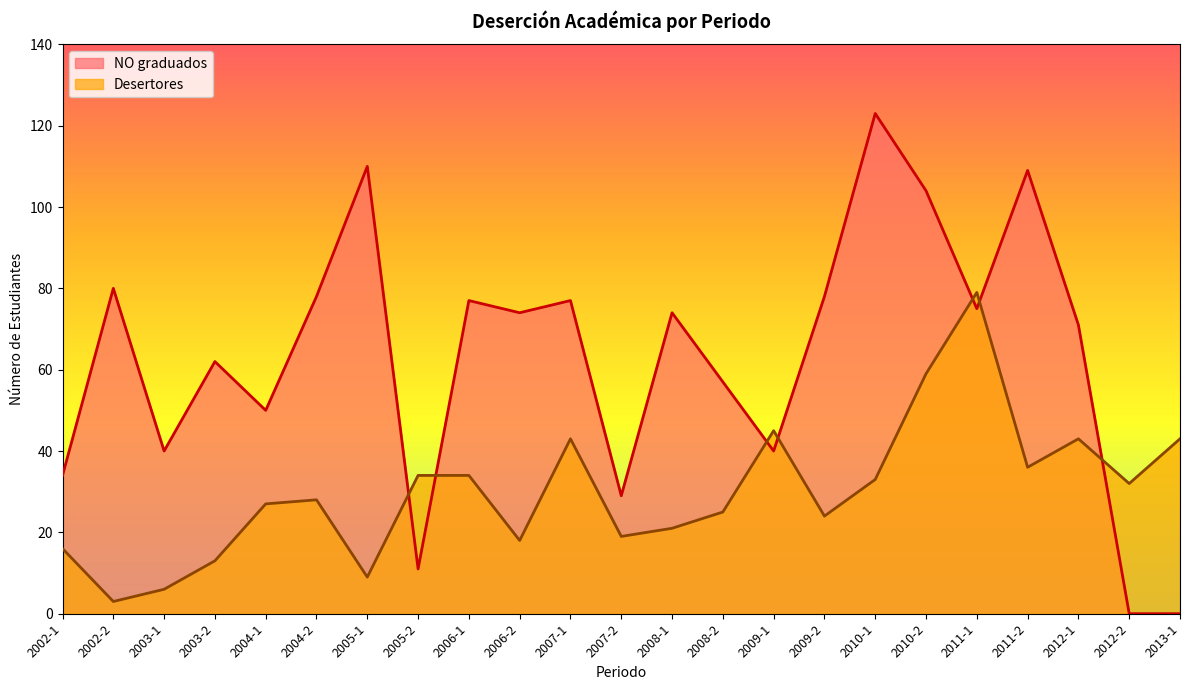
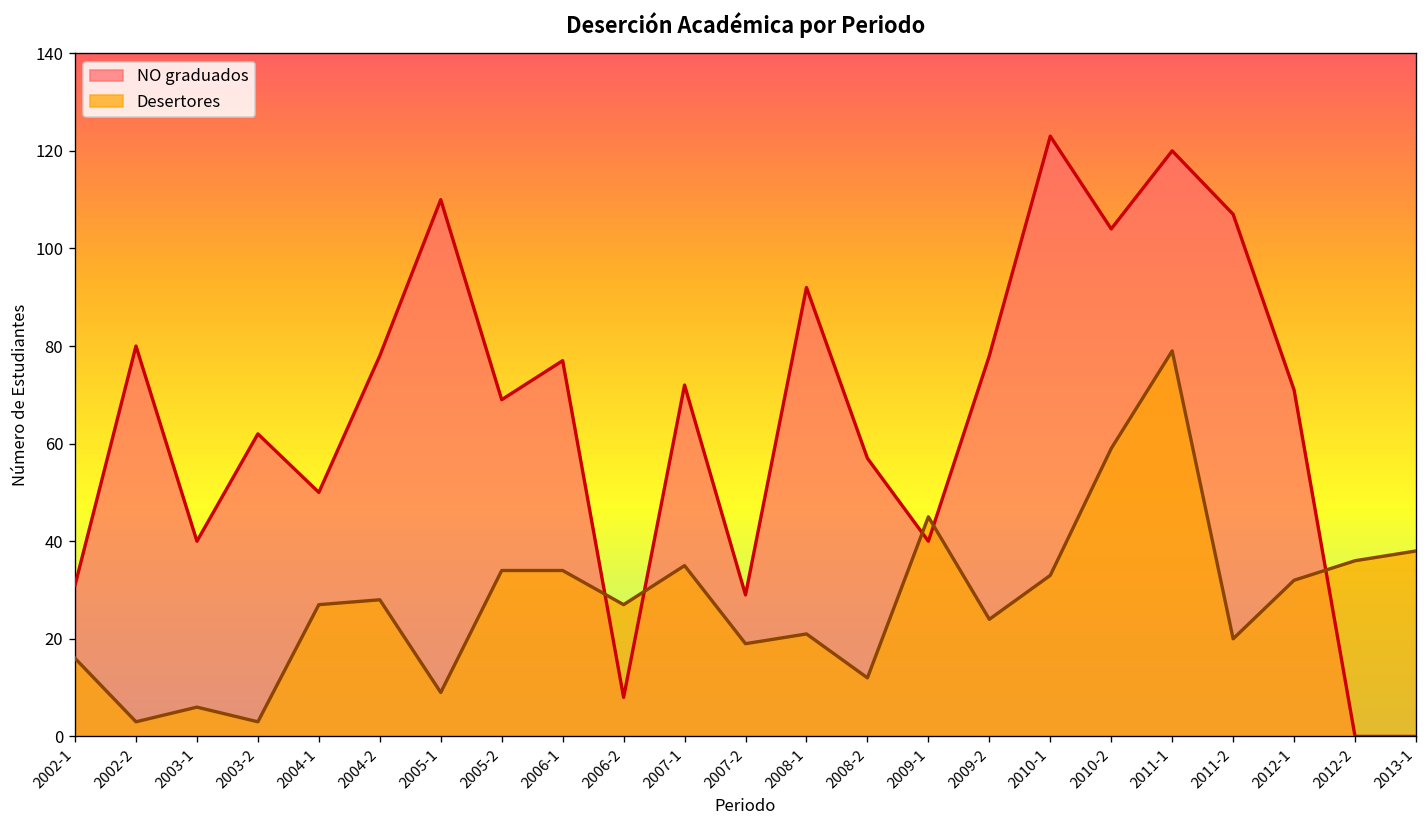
  {
    "NO graduados": {
-     "2002-1": 34,
+     "2002-1": 31,
      "2002-2": 80,
      "2003-1": 40,
      "2003-2": 62,
      "2004-1": 50,
      "2004-2": 78,
      "2005-1": 110,
-     "2005-2": 11,
+     "2005-2": 69,
      "2006-1": 77,
-     "2006-2": 74,
-     "2007-1": 77,
+     "2006-2": 8,
+     "2007-1": 72,
      "2007-2": 29,
-     "2008-1": 74,
+     "2008-1": 92,
      "2008-2": 57,
      "2009-1": 40,
      "2009-2": 78,
      "2010-1": 123,
      "2010-2": 104,
-     "2011-1": 75,
-     "2011-2": 109,
+     "2011-1": 120,
+     "2011-2": 107,
      "2012-1": 71,
      "2012-2": 0,
      "2013-1": 0
    },
    "Desertores": {
      "2002-1": 16,
      "2002-2": 3,
      "2003-1": 6,
-     "2003-2": 13,
+     "2003-2": 3,
      "2004-1": 27,
      "2004-2": 28,
      "2005-1": 9,
      "2005-2": 34,
      "2006-1": 34,
-     "2006-2": 18,
-     "2007-1": 43,
+     "2006-2": 27,
+     "2007-1": 35,
      "2007-2": 19,
      "2008-1": 21,
-     "2008-2": 25,
+     "2008-2": 12,
      "2009-1": 45,
      "2009-2": 24,
      "2010-1": 33,
      "2010-2": 59,
      "2011-1": 79,
-     "2011-2": 36,
-     "2012-1": 43,
-     "2012-2": 32,
-     "2013-1": 43
+     "2011-2": 20,
+     "2012-1": 32,
+     "2012-2": 36,
+     "2013-1": 38
    }
  }
